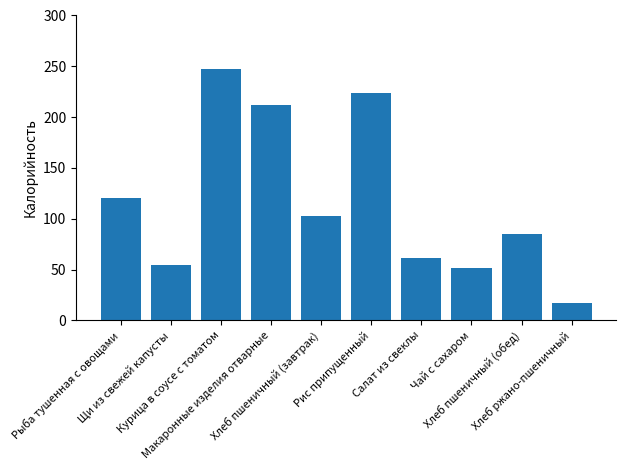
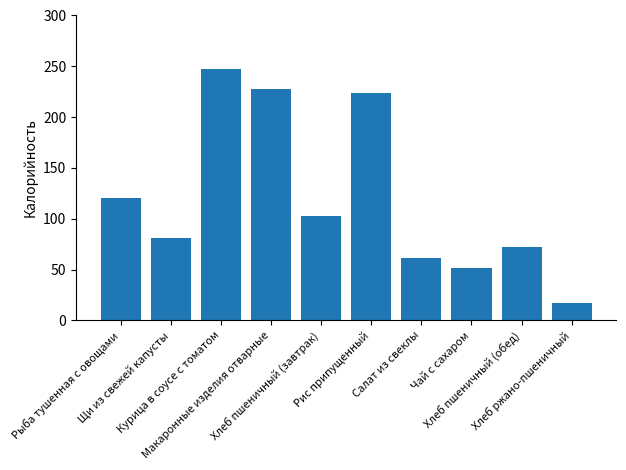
  {
    "Рыба тушенная с овощами": 120,
-   "Щи из свежей капусты": 54,
+   "Щи из свежей капусты": 81,
    "Курица в соусе с томатом": 248,
-   "Макаронные изделия отварные": 212,
+   "Макаронные изделия отварные": 228,
    "Хлеб пшеничный (завтрак)": 103,
    "Рис припущенный": 224,
    "Салат из свеклы": 61,
    "Чай с сахаром": 52,
-   "Хлеб пшеничный (обед)": 85,
+   "Хлеб пшеничный (обед)": 73,
    "Хлеб ржано-пшеничный": 17
  }
